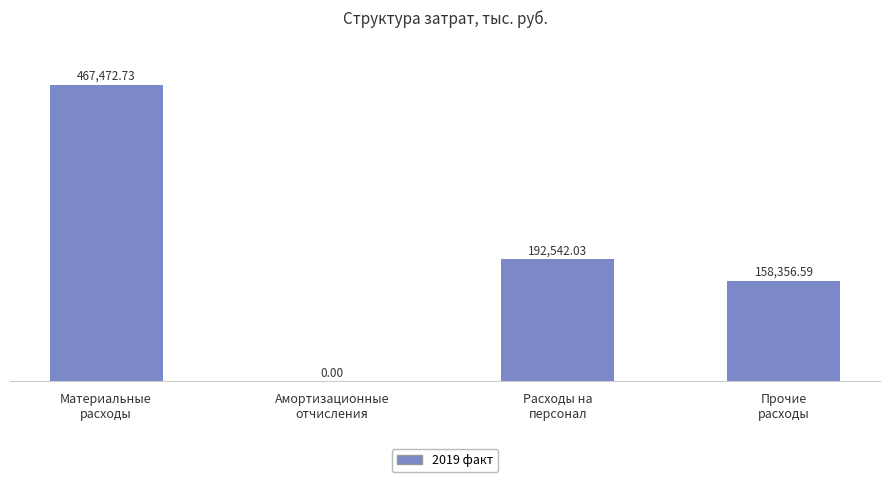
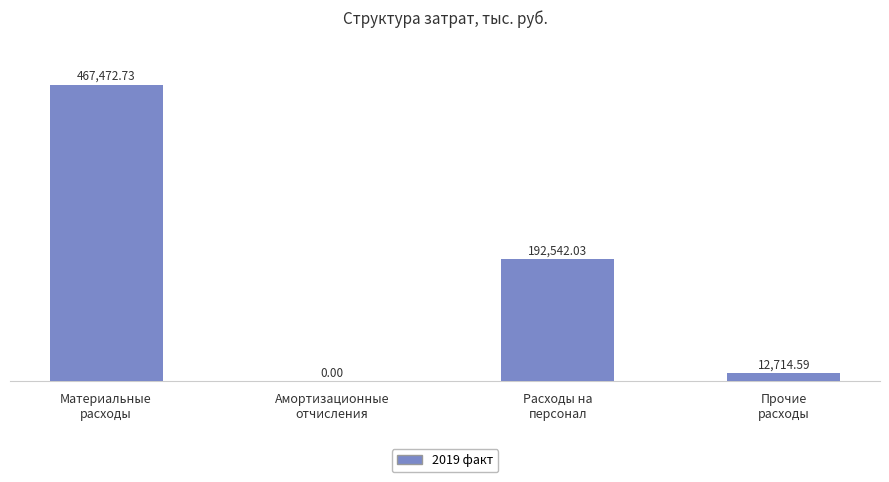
  {
    "Материальные расходы": "467,472.73",
    "Амортизационные отчисления": "0.00",
    "Расходы на персонал": "192,542.03",
-   "Прочие расходы": "158,356.59"
+   "Прочие расходы": "12,714.59"
  }
